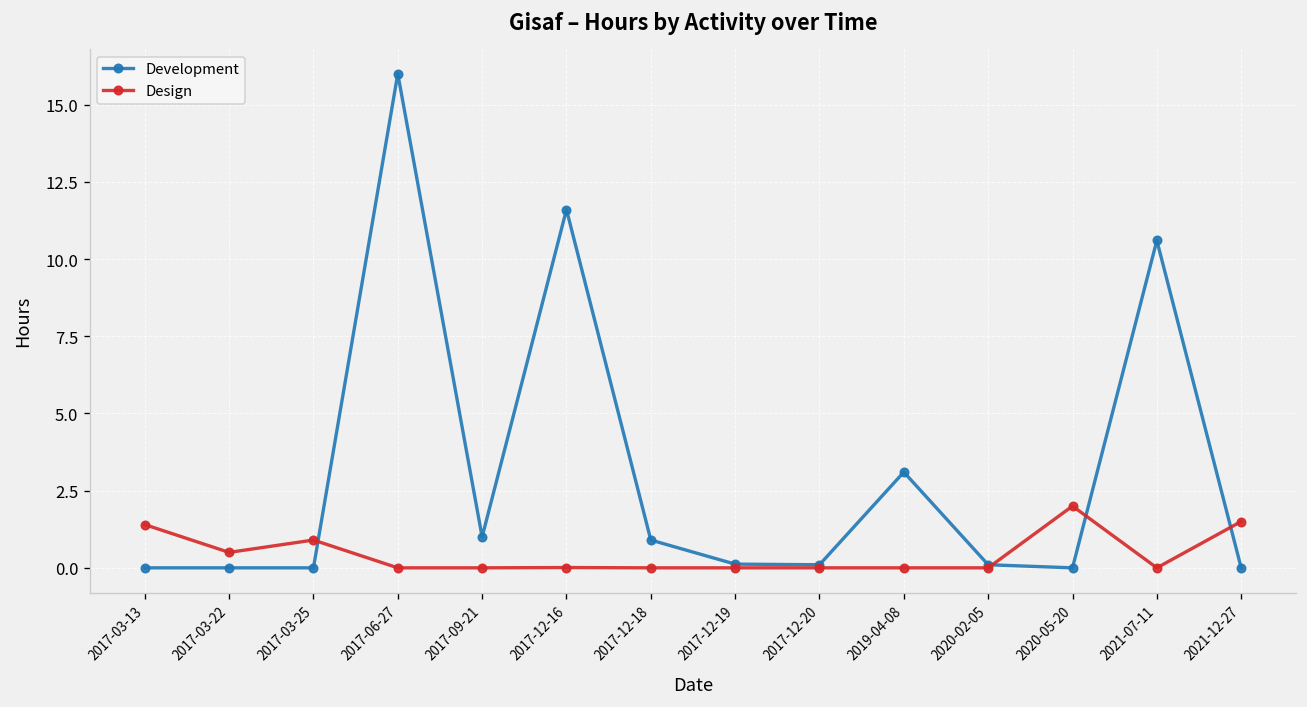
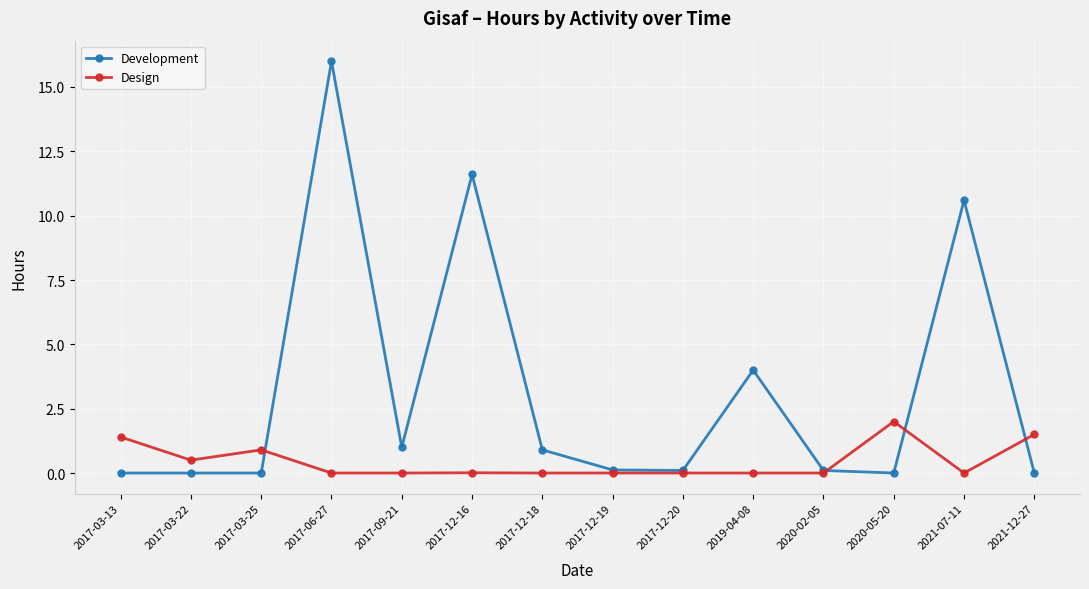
  {
    "Development": {
      "2017-03-13": 0.0,
      "2017-03-22": 0.0,
      "2017-03-25": 0.0,
      "2017-06-27": 16.0,
      "2017-09-21": 1.0,
      "2017-12-16": 11.6,
      "2017-12-18": 0.9,
      "2017-12-19": 0.1,
-     "2019-04-08": 3.1,
+     "2019-04-08": 4.0,
      "2020-05-20": 0.0,
      "2021-07-11": 10.6,
      "2021-12-27": 0.0
    },
    "Design": {
      "2017-03-13": 1.4,
      "2017-03-22": 0.5,
      "2017-03-25": 0.9,
      "2017-06-27": 0.0,
      "2017-09-21": 0.0,
      "2017-12-16": 0.0,
      "2017-12-18": 0.0,
      "2017-12-19": 0.0,
      "2019-04-08": 0.0,
      "2020-05-20": 2.0,
      "2021-07-11": 0.0,
      "2021-12-27": 1.5
    }
  }
